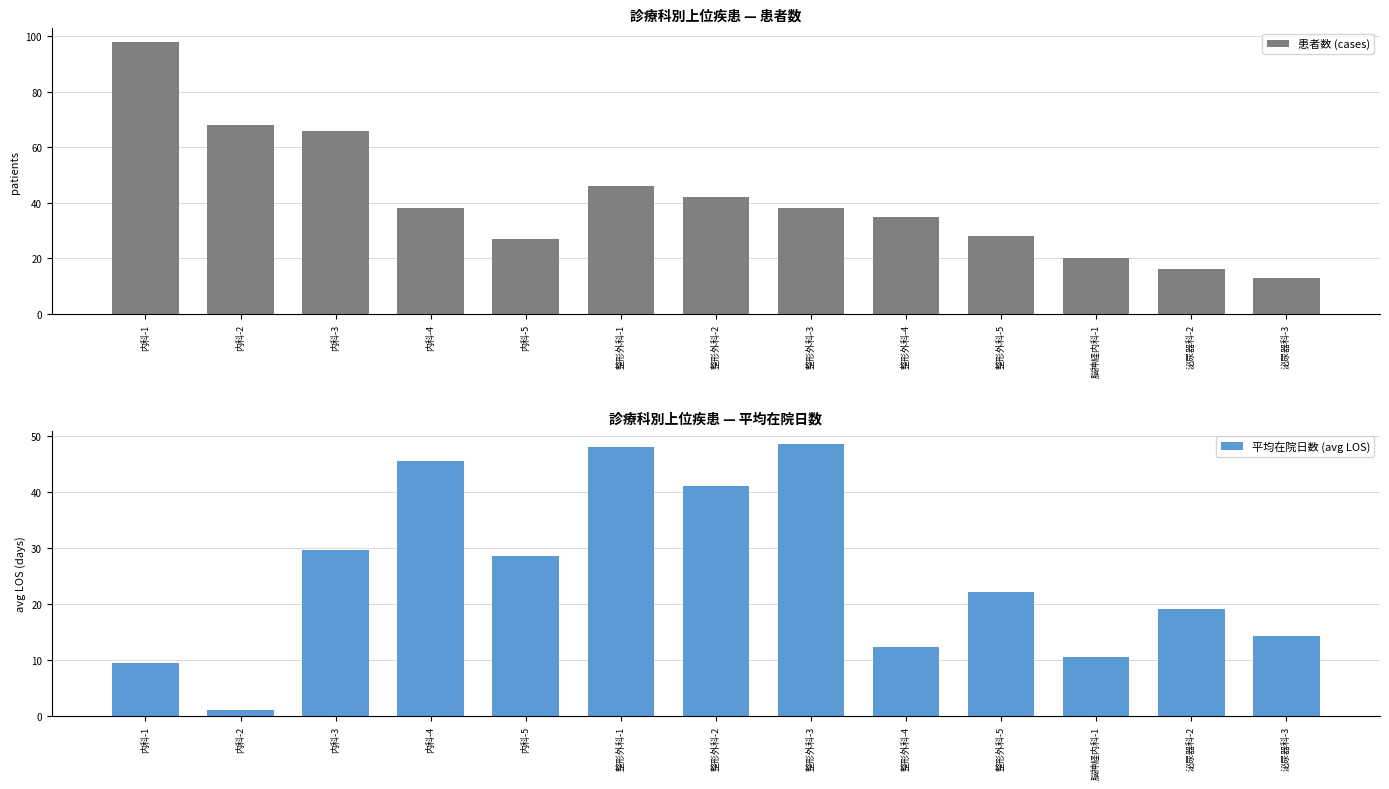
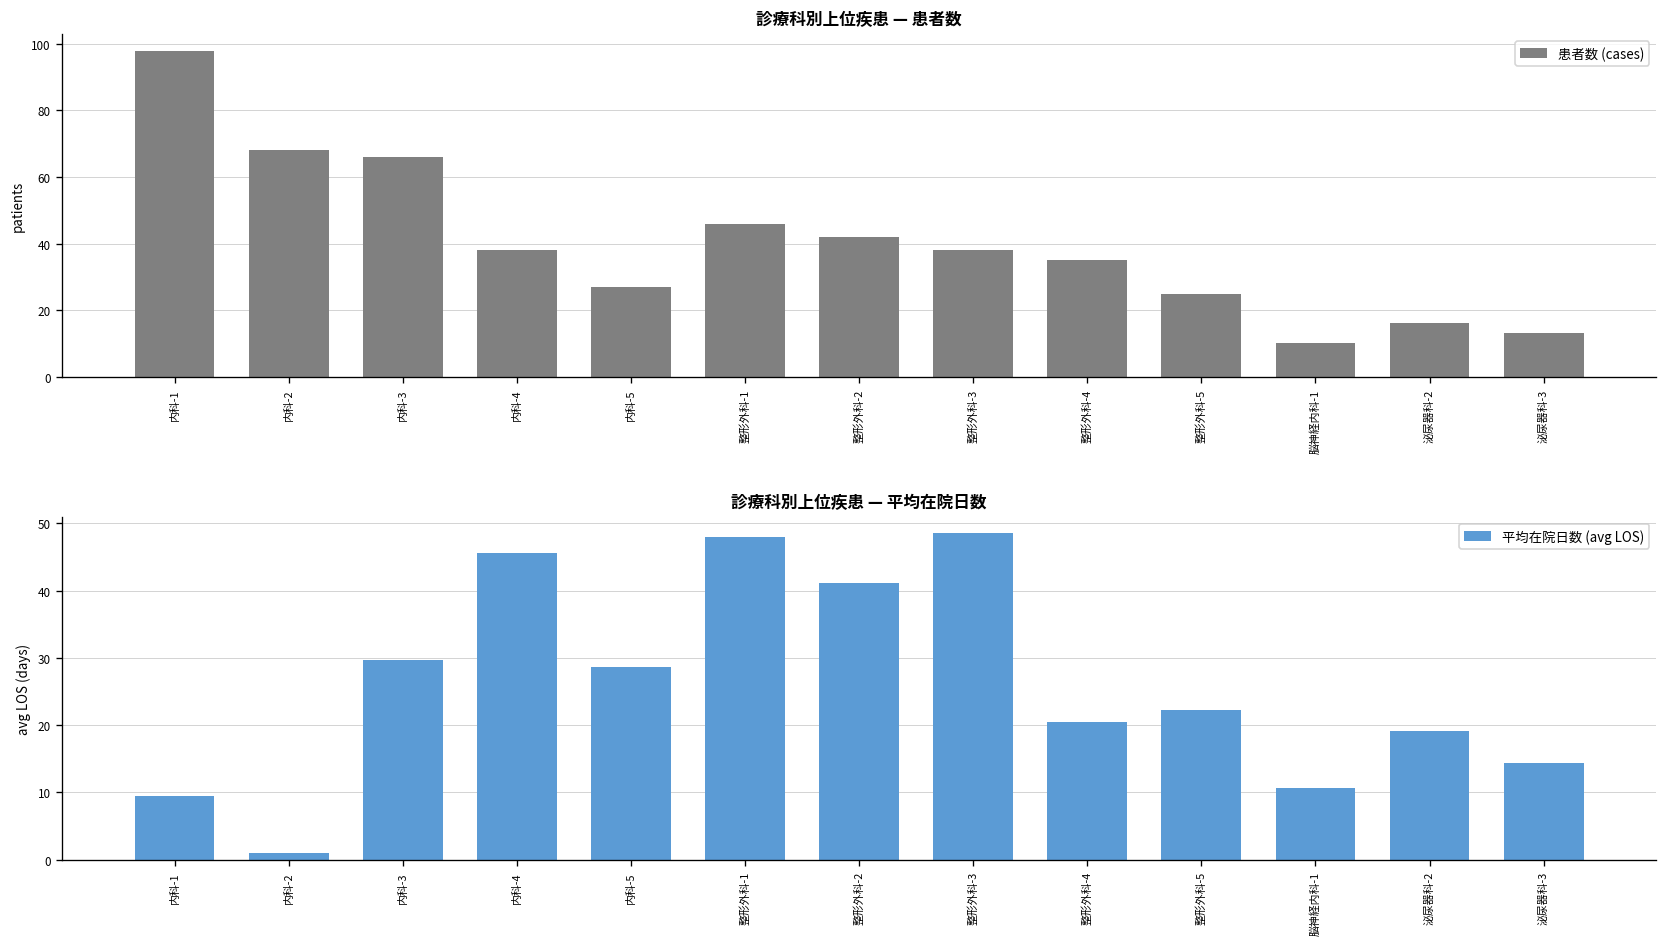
  {
    "診療科別上位疾患 — 患者数": {
      "内科-1": 98,
      "内科-2": 68,
      "内科-3": 66,
      "内科-4": 38,
      "内科-5": 27,
      "整形外科-1": 46,
      "整形外科-2": 42,
      "整形外科-3": 38,
      "整形外科-4": 35,
-     "整形外科-5": 28,
-     "脳神経内科-1": 20,
+     "整形外科-5": 25,
+     "脳神経内科-1": 10,
      "泌尿器科-2": 16,
      "泌尿器科-3": 13
    },
    "診療科別上位疾患 — 平均在院日数": {
      "内科-1": 9,
      "内科-2": 1,
      "内科-3": 30,
      "内科-4": 46,
      "内科-5": 29,
      "整形外科-1": 48,
      "整形外科-2": 41,
      "整形外科-3": 49,
-     "整形外科-4": 12,
+     "整形外科-4": 20,
      "整形外科-5": 22,
      "脳神経内科-1": 11,
      "泌尿器科-2": 19,
      "泌尿器科-3": 14
    }
  }
